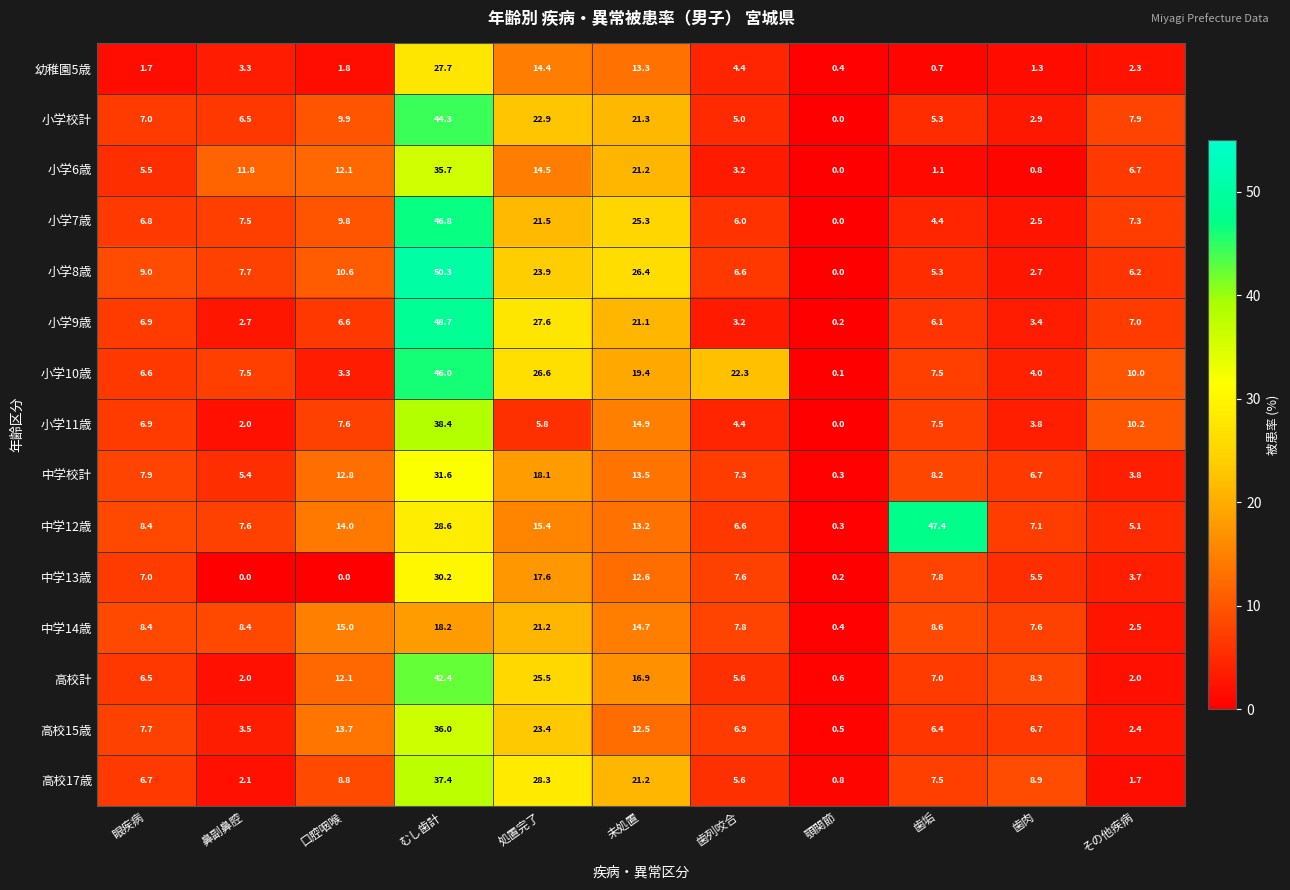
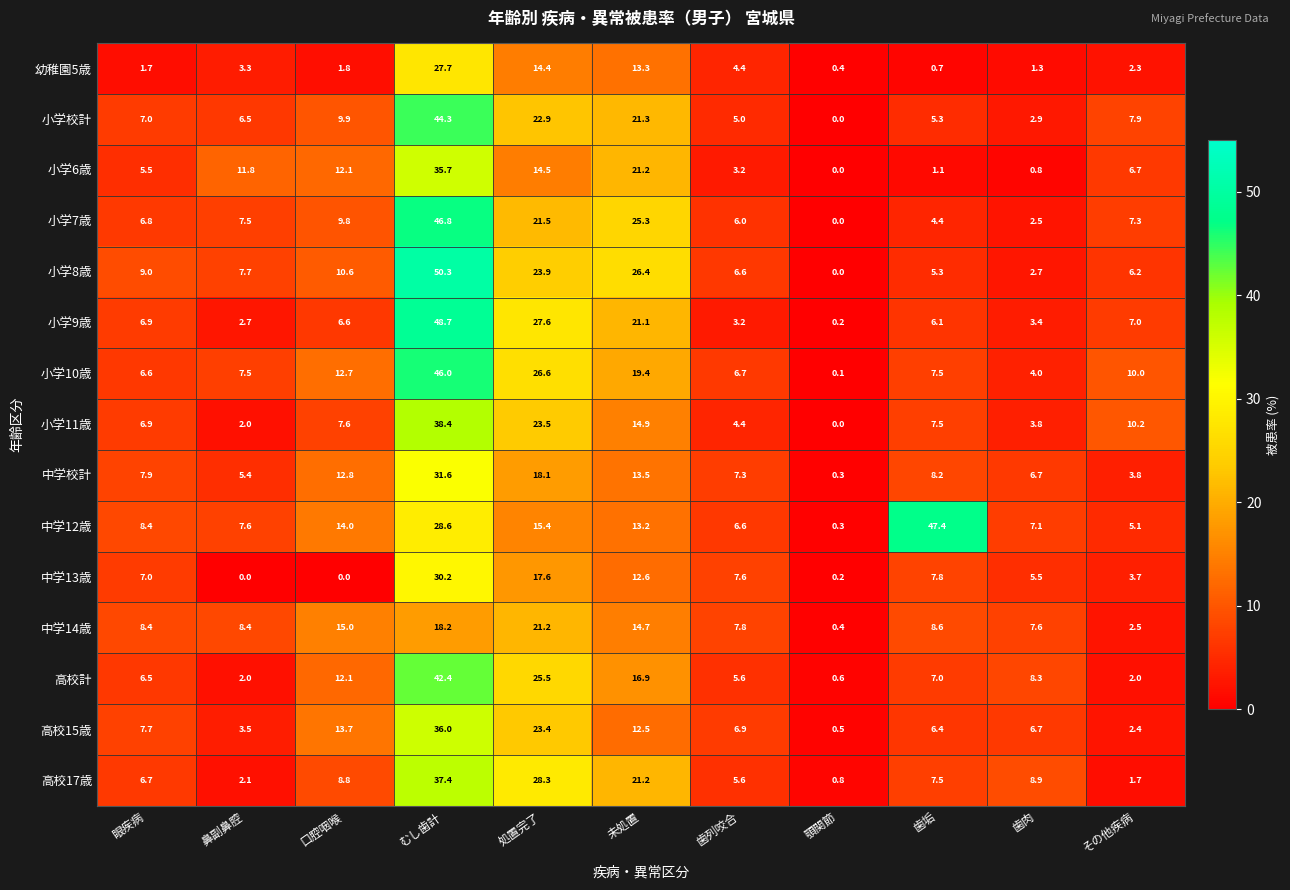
  {
    "幼稚園5歳": {
      "眼疾病": 1.7,
      "鼻副鼻腔": 3.3,
      "口腔咽喉": 1.8,
      "むし歯計": 27.7,
      "処置完了": 14.4,
      "未処置": 13.3,
      "歯列咬合": 4.4,
      "顎関節": 0.4,
      "歯垢": 0.7,
      "歯肉": 1.3,
      "その他疾病": 2.3
    },
    "小学校計": {
      "眼疾病": 7.0,
      "鼻副鼻腔": 6.5,
      "口腔咽喉": 9.9,
      "むし歯計": 44.3,
      "処置完了": 22.9,
      "未処置": 21.3,
      "歯列咬合": 5.0,
      "顎関節": 0.0,
      "歯垢": 5.3,
      "歯肉": 2.9,
      "その他疾病": 7.9
    },
    "小学6歳": {
      "眼疾病": 5.5,
      "鼻副鼻腔": 11.8,
      "口腔咽喉": 12.1,
      "むし歯計": 35.7,
      "処置完了": 14.5,
      "未処置": 21.2,
      "歯列咬合": 3.2,
      "顎関節": 0.0,
      "歯垢": 1.1,
      "歯肉": 0.8,
      "その他疾病": 6.7
    },
    "小学7歳": {
      "眼疾病": 6.8,
      "鼻副鼻腔": 7.5,
      "口腔咽喉": 9.8,
      "むし歯計": 46.8,
      "処置完了": 21.5,
      "未処置": 25.3,
      "歯列咬合": 6.0,
      "顎関節": 0.0,
      "歯垢": 4.4,
      "歯肉": 2.5,
      "その他疾病": 7.3
    },
    "小学8歳": {
      "眼疾病": 9.0,
      "鼻副鼻腔": 7.7,
      "口腔咽喉": 10.6,
      "むし歯計": 50.3,
      "処置完了": 23.9,
      "未処置": 26.4,
      "歯列咬合": 6.6,
      "顎関節": 0.0,
      "歯垢": 5.3,
      "歯肉": 2.7,
      "その他疾病": 6.2
    },
    "小学9歳": {
      "眼疾病": 6.9,
      "鼻副鼻腔": 2.7,
      "口腔咽喉": 6.6,
      "むし歯計": 48.7,
      "処置完了": 27.6,
      "未処置": 21.1,
      "歯列咬合": 3.2,
      "顎関節": 0.2,
      "歯垢": 6.1,
      "歯肉": 3.4,
      "その他疾病": 7.0
    },
    "小学10歳": {
      "眼疾病": 6.6,
      "鼻副鼻腔": 7.5,
-     "口腔咽喉": 3.3,
+     "口腔咽喉": 12.7,
      "むし歯計": 46.0,
      "処置完了": 26.6,
      "未処置": 19.4,
-     "歯列咬合": 22.3,
+     "歯列咬合": 6.7,
      "顎関節": 0.1,
      "歯垢": 7.5,
      "歯肉": 4.0,
      "その他疾病": 10.0
    },
    "小学11歳": {
      "眼疾病": 6.9,
      "鼻副鼻腔": 2.0,
      "口腔咽喉": 7.6,
      "むし歯計": 38.4,
-     "処置完了": 5.8,
+     "処置完了": 23.5,
      "未処置": 14.9,
      "歯列咬合": 4.4,
      "顎関節": 0.0,
      "歯垢": 7.5,
      "歯肉": 3.8,
      "その他疾病": 10.2
    },
    "中学校計": {
      "眼疾病": 7.9,
      "鼻副鼻腔": 5.4,
      "口腔咽喉": 12.8,
      "むし歯計": 31.6,
      "処置完了": 18.1,
      "未処置": 13.5,
      "歯列咬合": 7.3,
      "顎関節": 0.3,
      "歯垢": 8.2,
      "歯肉": 6.7,
      "その他疾病": 3.8
    },
    "中学12歳": {
      "眼疾病": 8.4,
      "鼻副鼻腔": 7.6,
      "口腔咽喉": 14.0,
      "むし歯計": 28.6,
      "処置完了": 15.4,
      "未処置": 13.2,
      "歯列咬合": 6.6,
      "顎関節": 0.3,
      "歯垢": 47.4,
      "歯肉": 7.1,
      "その他疾病": 5.1
    },
    "中学13歳": {
      "眼疾病": 7.0,
      "鼻副鼻腔": 0.0,
      "口腔咽喉": 0.0,
      "むし歯計": 30.2,
      "処置完了": 17.6,
      "未処置": 12.6,
      "歯列咬合": 7.6,
      "顎関節": 0.2,
      "歯垢": 7.8,
      "歯肉": 5.5,
      "その他疾病": 3.7
    },
    "中学14歳": {
      "眼疾病": 8.4,
      "鼻副鼻腔": 8.4,
      "口腔咽喉": 15.0,
      "むし歯計": 18.2,
      "処置完了": 21.2,
      "未処置": 14.7,
      "歯列咬合": 7.8,
      "顎関節": 0.4,
      "歯垢": 8.6,
      "歯肉": 7.6,
      "その他疾病": 2.5
    },
    "高校計": {
      "眼疾病": 6.5,
      "鼻副鼻腔": 2.0,
      "口腔咽喉": 12.1,
      "むし歯計": 42.4,
      "処置完了": 25.5,
      "未処置": 16.9,
      "歯列咬合": 5.6,
      "顎関節": 0.6,
      "歯垢": 7.0,
      "歯肉": 8.3,
      "その他疾病": 2.0
    },
    "高校15歳": {
      "眼疾病": 7.7,
      "鼻副鼻腔": 3.5,
      "口腔咽喉": 13.7,
      "むし歯計": 36.0,
      "処置完了": 23.4,
      "未処置": 12.5,
      "歯列咬合": 6.9,
      "顎関節": 0.5,
      "歯垢": 6.4,
      "歯肉": 6.7,
      "その他疾病": 2.4
    },
    "高校17歳": {
      "眼疾病": 6.7,
      "鼻副鼻腔": 2.1,
      "口腔咽喉": 8.8,
      "むし歯計": 37.4,
      "処置完了": 28.3,
      "未処置": 21.2,
      "歯列咬合": 5.6,
      "顎関節": 0.8,
      "歯垢": 7.5,
      "歯肉": 8.9,
      "その他疾病": 1.7
    }
  }
